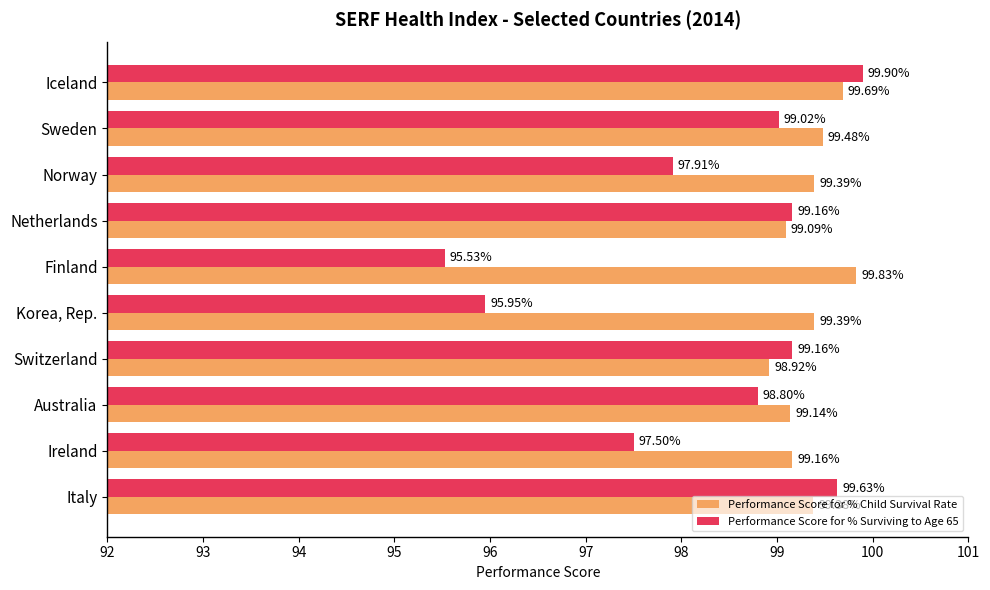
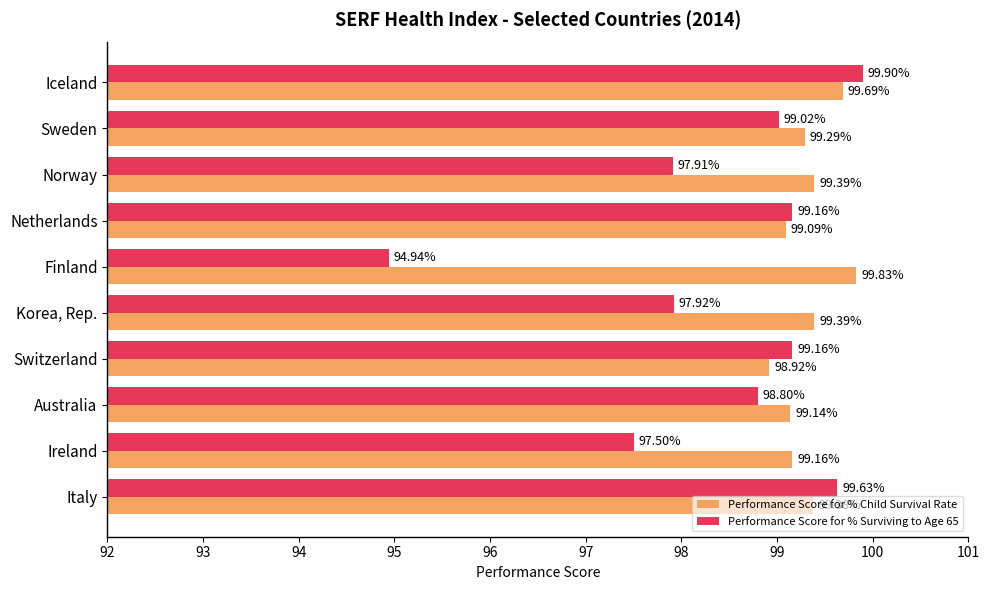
  {
    "Performance Score for % Child Survival Rate": {
      "Iceland": "99.69%",
-     "Sweden": "99.48%",
+     "Sweden": "99.29%",
      "Norway": "99.39%",
      "Netherlands": "99.09%",
      "Finland": "99.83%",
      "Korea, Rep.": "99.39%",
      "Switzerland": "98.92%",
      "Australia": "99.14%",
      "Ireland": "99.16%"
    },
    "Performance Score for % Surviving to Age 65": {
      "Iceland": "99.90%",
      "Sweden": "99.02%",
      "Norway": "97.91%",
      "Netherlands": "99.16%",
-     "Finland": "95.53%",
-     "Korea, Rep.": "95.95%",
+     "Finland": "94.94%",
+     "Korea, Rep.": "97.92%",
      "Switzerland": "99.16%",
      "Australia": "98.80%",
      "Ireland": "97.50%",
      "Italy": "99.63%"
    }
  }
